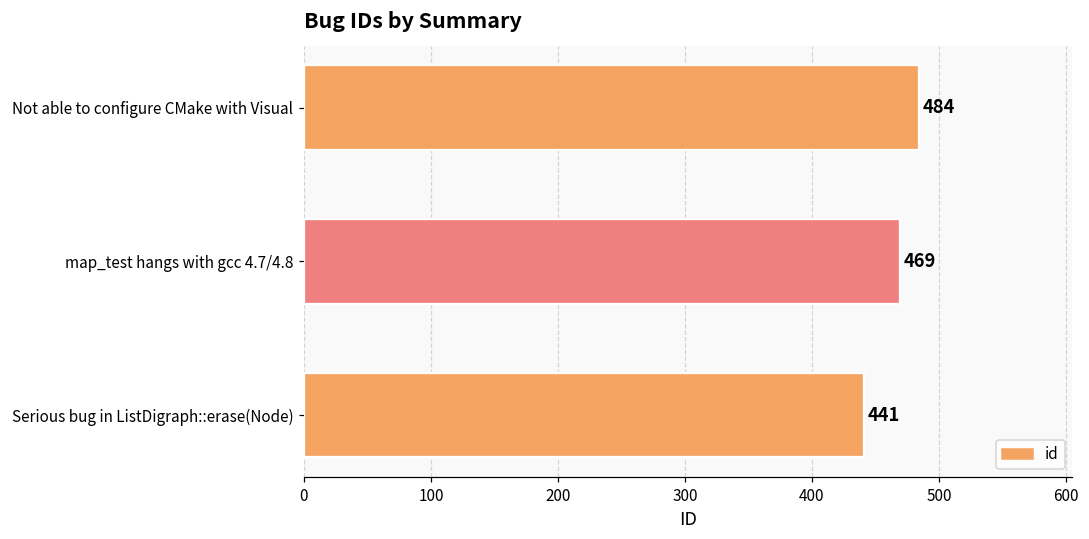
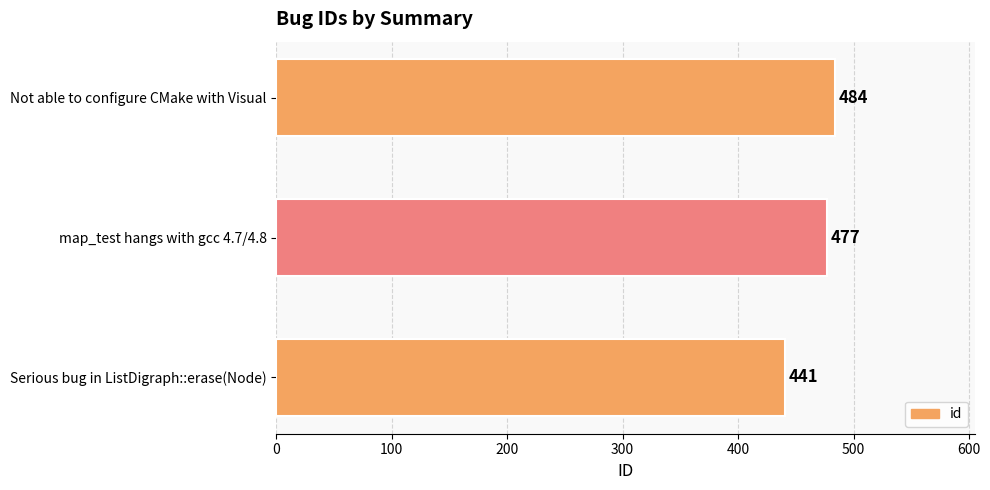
  {
    "Not able to configure CMake with Visual": 484,
-   "map_test hangs with gcc 4.7/4.8": 469,
+   "map_test hangs with gcc 4.7/4.8": 477,
    "Serious bug in ListDigraph::erase(Node)": 441
  }
